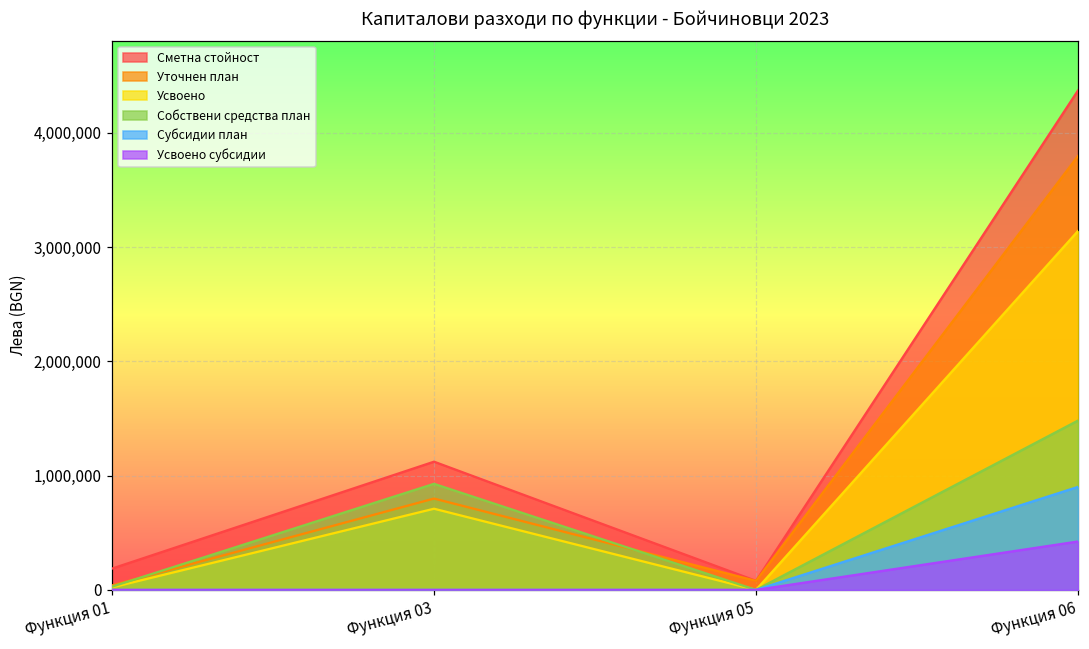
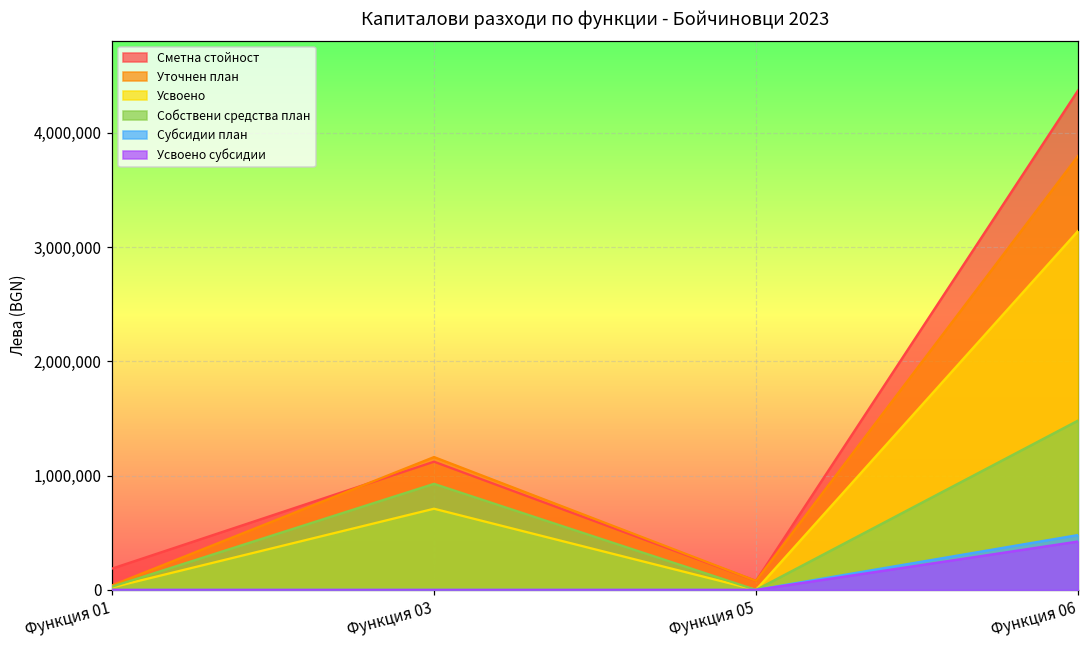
  {
    "Сметна стойност": {
      "Функция 01": "190,000",
      "Функция 03": "1,120,000",
      "Функция 06": "4,370,000"
    },
    "Уточнен план": {
-     "Функция 03": "800,000",
+     "Функция 03": "1,160,000",
      "Функция 06": "3,800,000"
    },
    "Усвоено": {
      "Функция 03": "710,000",
      "Функция 06": "3,140,000"
    },
    "Собствени средства план": {
      "Функция 03": "930,000",
      "Функция 06": "1,480,000"
    },
    "Субсидии план": {
-     "Функция 06": "900,000"
+     "Функция 06": "480,000"
    },
    "Усвоено субсидии": {
      "Функция 06": "420,000"
    }
  }
